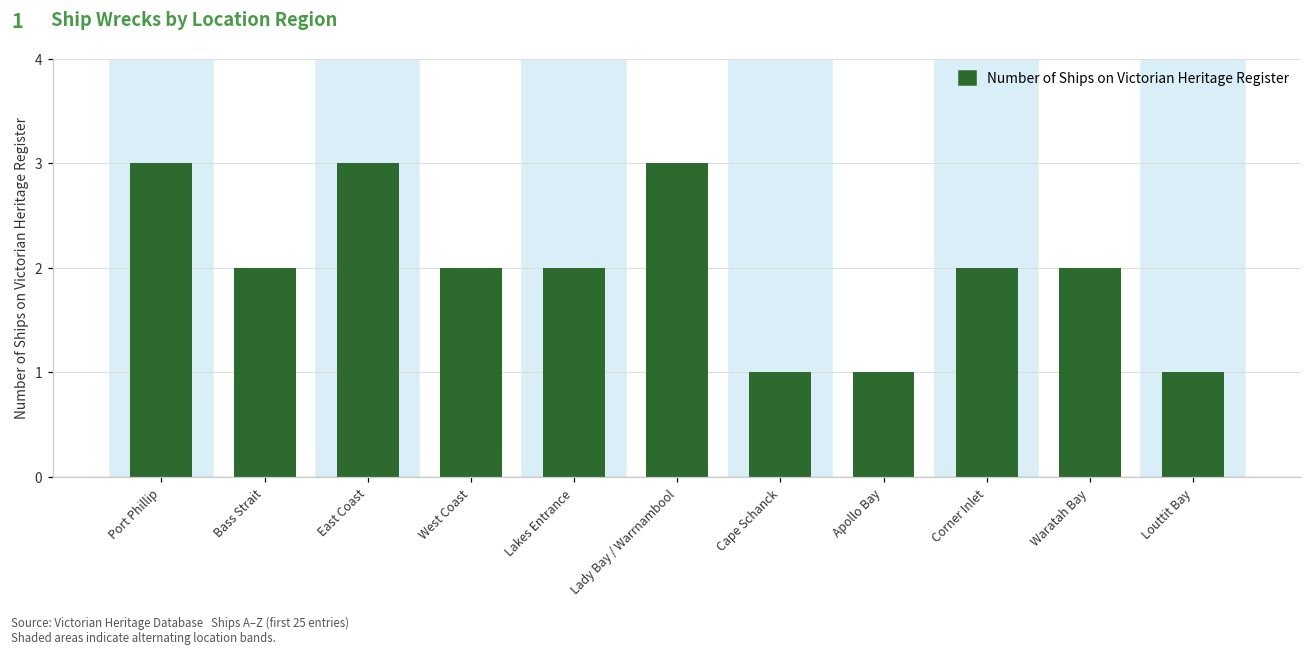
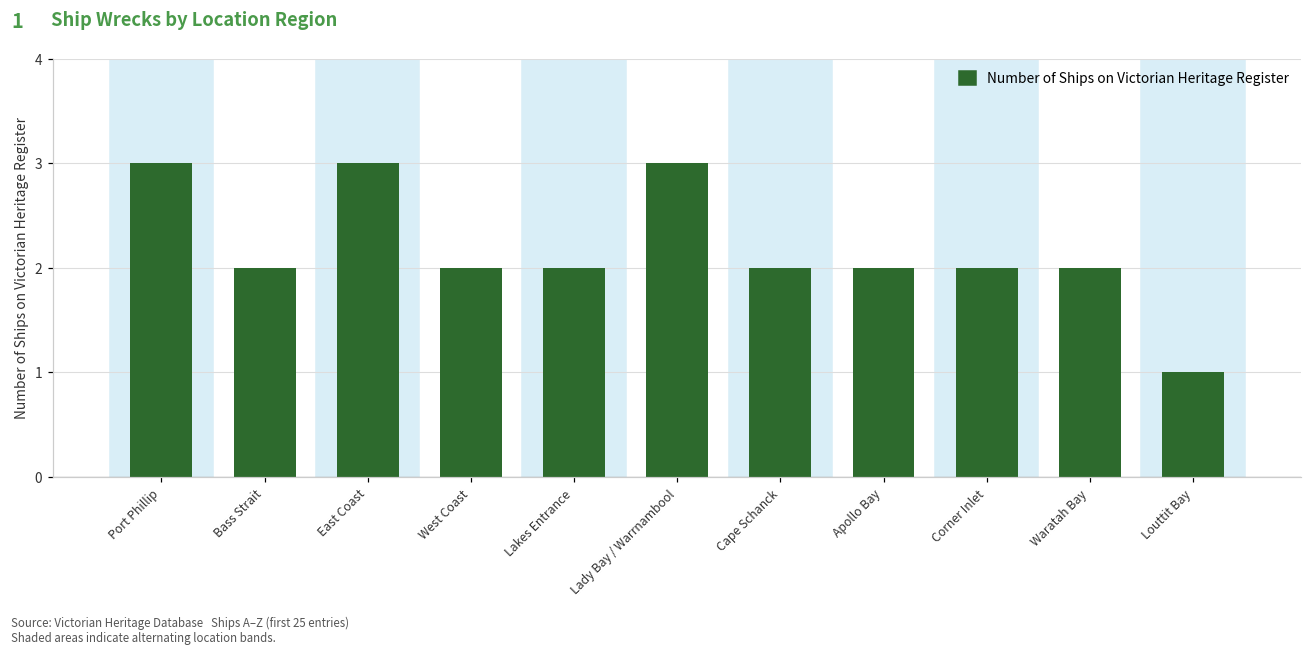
  {
    "Port Phillip": 3,
    "Bass Strait": 2,
    "East Coast": 3,
    "West Coast": 2,
    "Lakes Entrance": 2,
    "Lady Bay / Warrnambool": 3,
-   "Cape Schanck": 1,
-   "Apollo Bay": 1,
+   "Cape Schanck": 2,
+   "Apollo Bay": 2,
    "Corner Inlet": 2,
    "Waratah Bay": 2,
    "Louttit Bay": 1
  }
